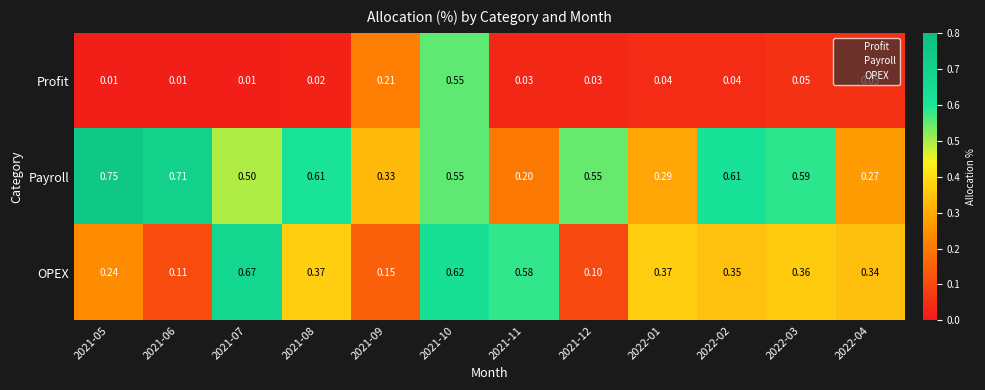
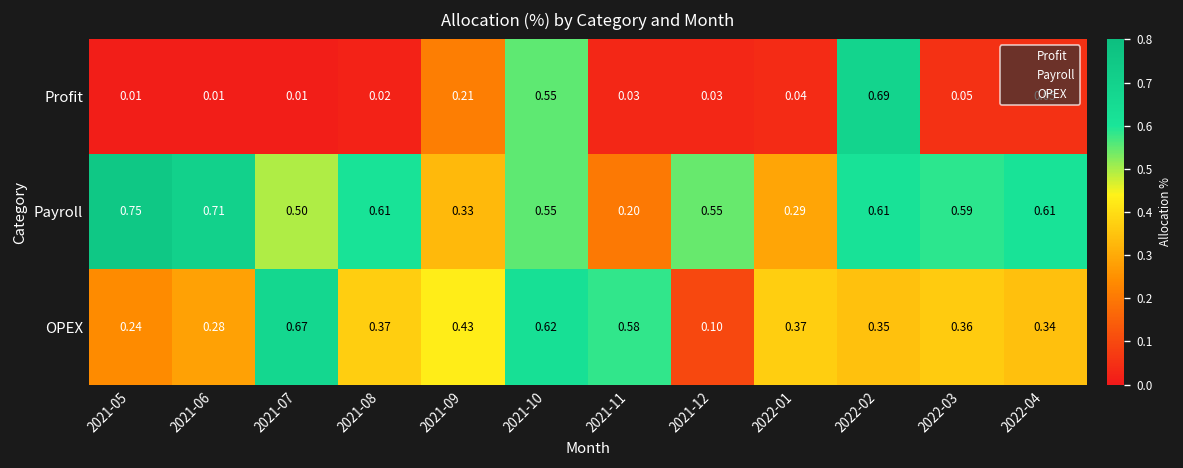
  {
    "Profit": {
      "2021-05": 0.01,
      "2021-06": 0.01,
      "2021-07": 0.01,
      "2021-08": 0.02,
      "2021-09": 0.21,
      "2021-10": 0.55,
      "2021-11": 0.03,
      "2021-12": 0.03,
      "2022-01": 0.04,
-     "2022-02": 0.04,
+     "2022-02": 0.69,
      "2022-03": 0.05
    },
    "Payroll": {
      "2021-05": 0.75,
      "2021-06": 0.71,
      "2021-07": 0.50,
      "2021-08": 0.61,
      "2021-09": 0.33,
      "2021-10": 0.55,
      "2021-11": 0.20,
      "2021-12": 0.55,
      "2022-01": 0.29,
      "2022-02": 0.61,
      "2022-03": 0.59,
-     "2022-04": 0.27
+     "2022-04": 0.61
    },
    "OPEX": {
      "2021-05": 0.24,
-     "2021-06": 0.11,
+     "2021-06": 0.28,
      "2021-07": 0.67,
      "2021-08": 0.37,
-     "2021-09": 0.15,
+     "2021-09": 0.43,
      "2021-10": 0.62,
      "2021-11": 0.58,
      "2021-12": 0.10,
      "2022-01": 0.37,
      "2022-02": 0.35,
      "2022-03": 0.36,
      "2022-04": 0.34
    }
  }
